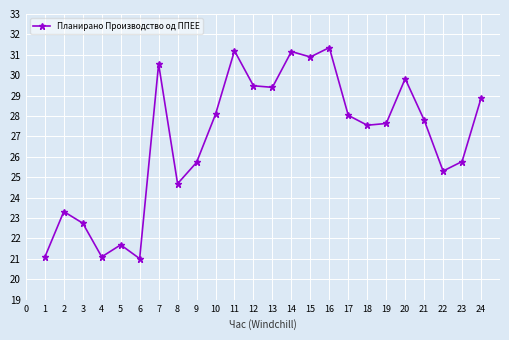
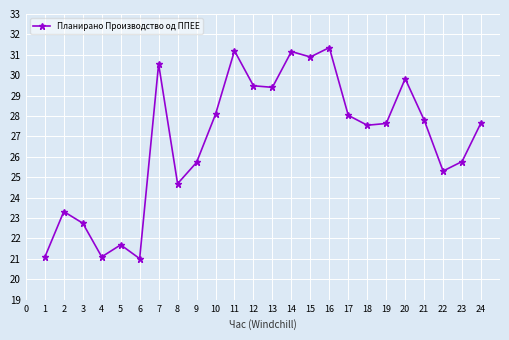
  {
    "1": 21.1,
    "2": 23.3,
    "3": 22.7,
    "4": 21.1,
    "5": 21.7,
    "6": 21.0,
    "7": 30.5,
    "8": 24.7,
    "9": 25.7,
    "10": 28.1,
    "11": 31.2,
    "12": 29.5,
    "13": 29.4,
    "14": 31.2,
    "15": 30.9,
    "16": 31.4,
    "17": 28.0,
    "18": 27.5,
    "19": 27.6,
    "20": 29.8,
    "21": 27.8,
    "22": 25.3,
    "23": 25.8,
-   "24": 28.9
+   "24": 27.7
  }
